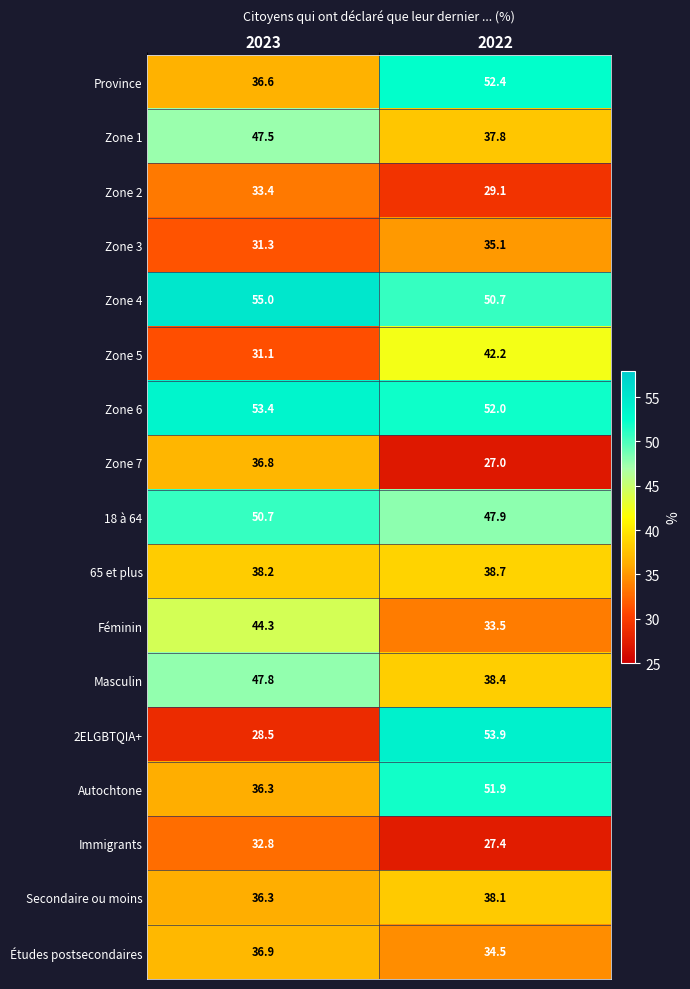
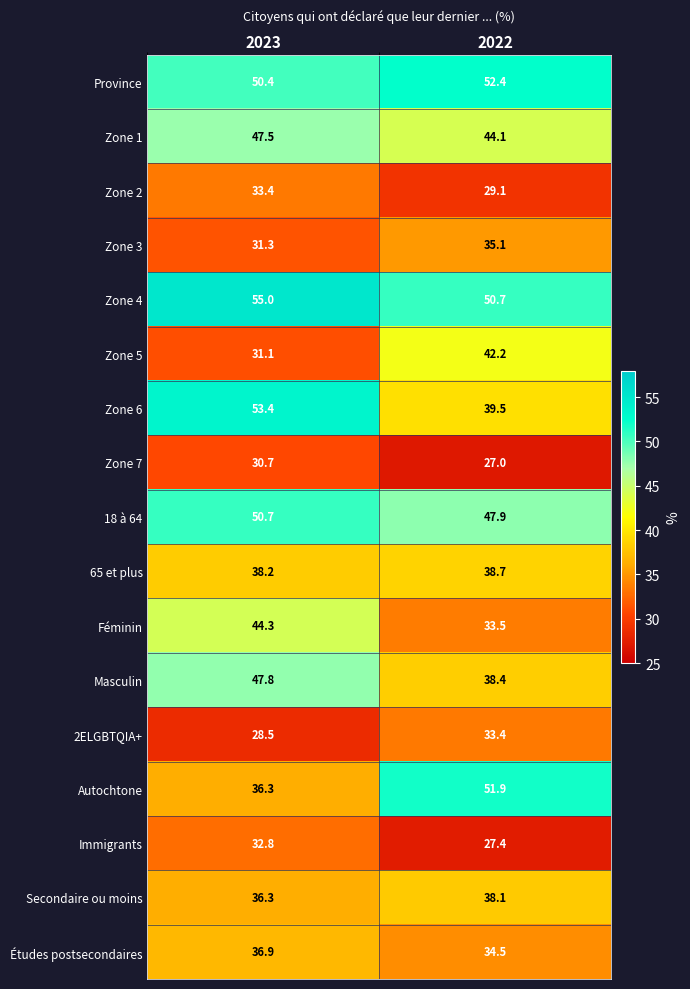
  {
    "Province": {
-     "2023": 36.6,
+     "2023": 50.4,
      "2022": 52.4
    },
    "Zone 1": {
      "2023": 47.5,
-     "2022": 37.8
+     "2022": 44.1
    },
    "Zone 2": {
      "2023": 33.4,
      "2022": 29.1
    },
    "Zone 3": {
      "2023": 31.3,
      "2022": 35.1
    },
    "Zone 4": {
      "2023": 55.0,
      "2022": 50.7
    },
    "Zone 5": {
      "2023": 31.1,
      "2022": 42.2
    },
    "Zone 6": {
      "2023": 53.4,
-     "2022": 52.0
+     "2022": 39.5
    },
    "Zone 7": {
-     "2023": 36.8,
+     "2023": 30.7,
      "2022": 27.0
    },
    "18 à 64": {
      "2023": 50.7,
      "2022": 47.9
    },
    "65 et plus": {
      "2023": 38.2,
      "2022": 38.7
    },
    "Féminin": {
      "2023": 44.3,
      "2022": 33.5
    },
    "Masculin": {
      "2023": 47.8,
      "2022": 38.4
    },
    "2ELGBTQIA+": {
      "2023": 28.5,
-     "2022": 53.9
+     "2022": 33.4
    },
    "Autochtone": {
      "2023": 36.3,
      "2022": 51.9
    },
    "Immigrants": {
      "2023": 32.8,
      "2022": 27.4
    },
    "Secondaire ou moins": {
      "2023": 36.3,
      "2022": 38.1
    },
    "Études postsecondaires": {
      "2023": 36.9,
      "2022": 34.5
    }
  }
